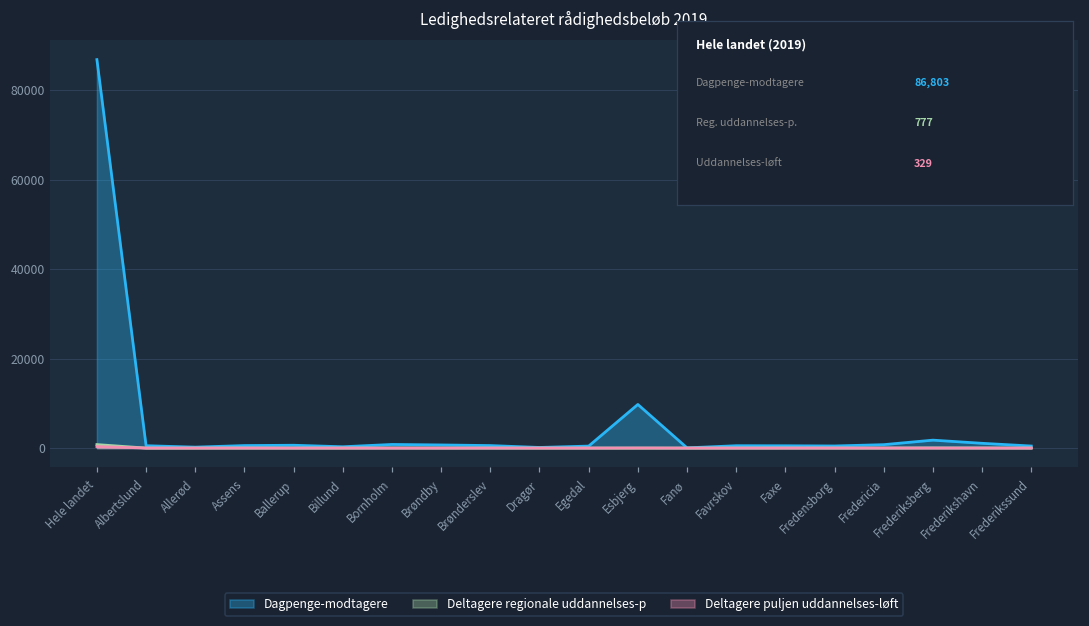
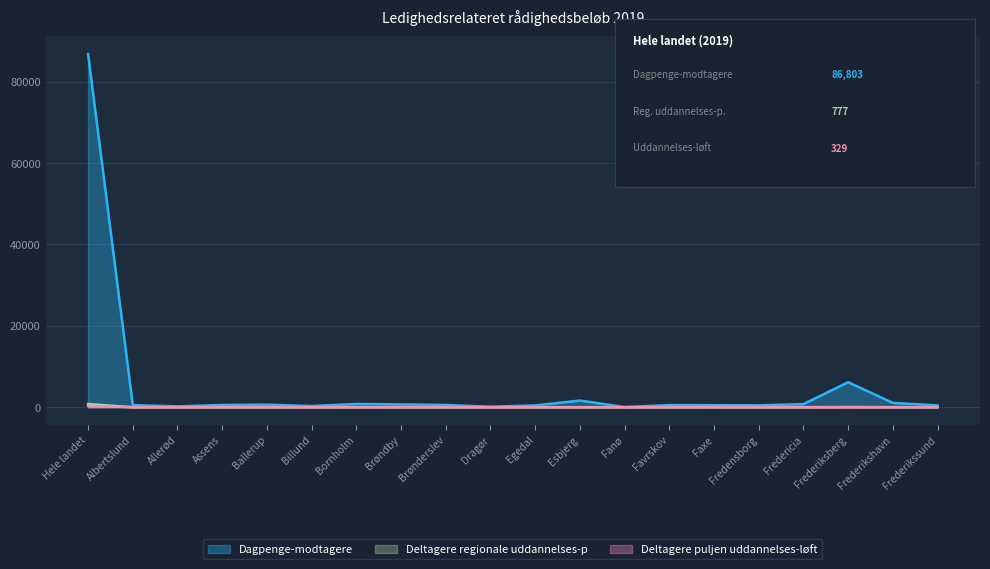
  {
    "Dagpenge-modtagere": {
      "Hele landet": 87000,
      "Bornholm": 1000,
      "Brøndby": 1000,
-     "Esbjerg": 10000,
+     "Esbjerg": 2000,
      "Fredericia": 1000,
-     "Frederiksberg": 2000,
+     "Frederiksberg": 6000,
      "Frederikshavn": 1000
    }
  }
